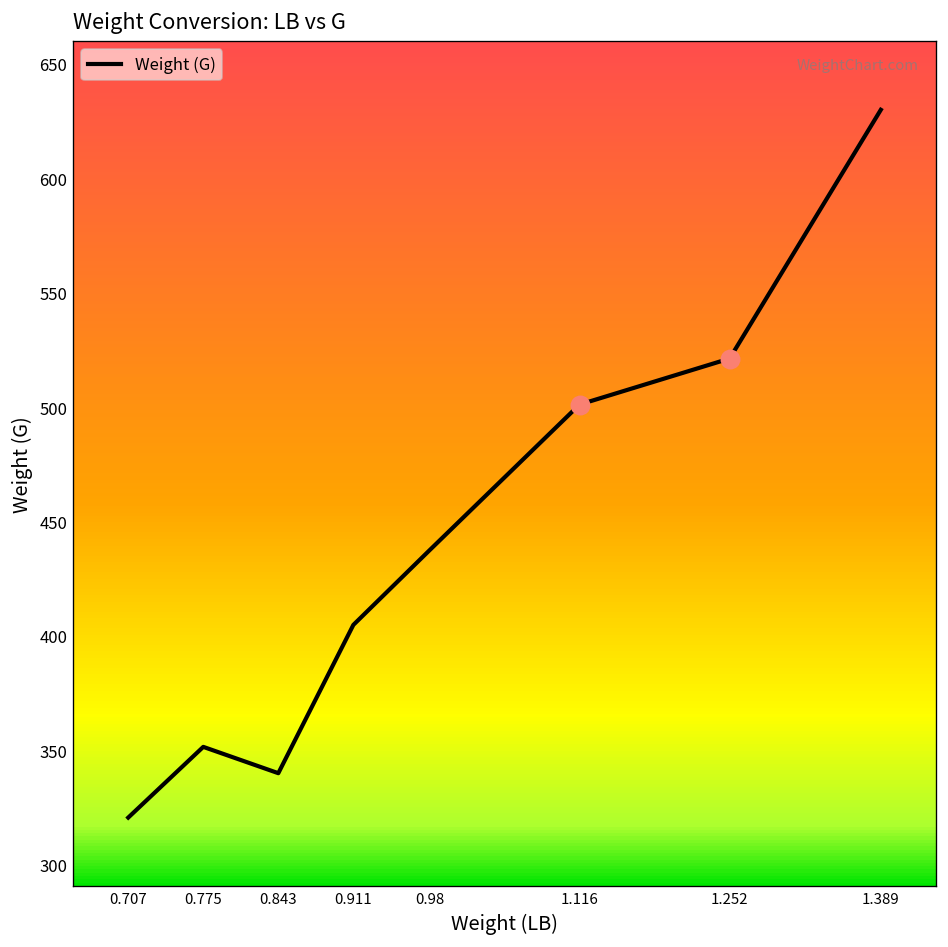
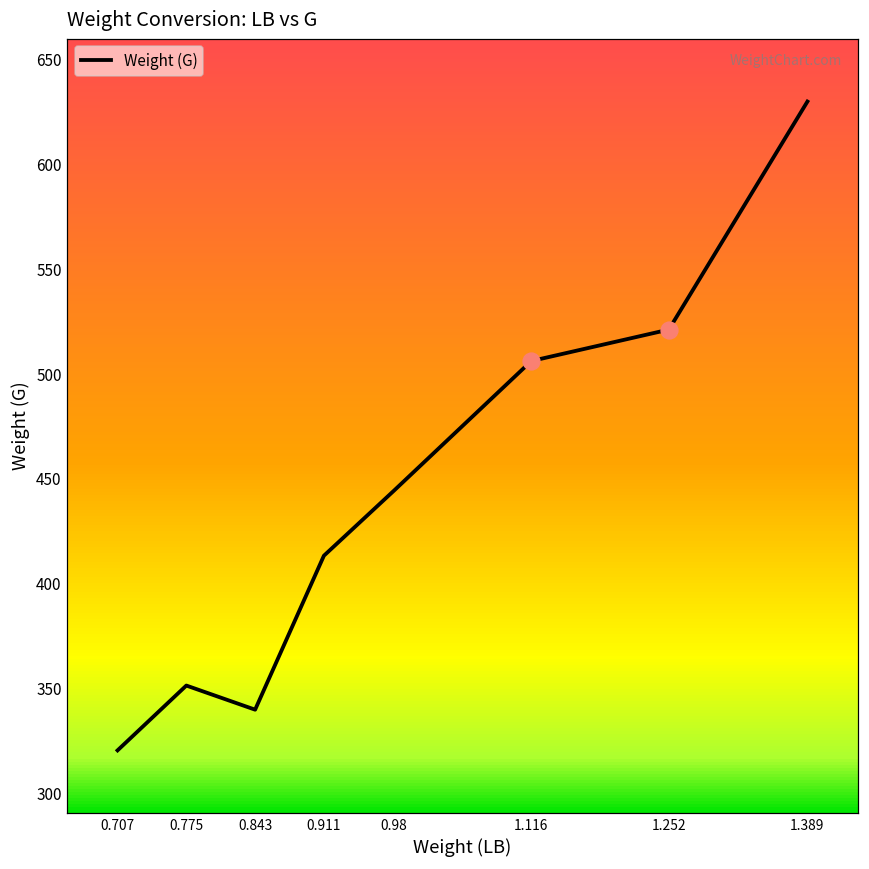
  {
    "Weight (G)": {
      "0.707": 321,
      "0.775": 352,
      "0.843": 340,
-     "0.911": 405,
-     "0.98": 437,
-     "1.116": 501,
+     "0.911": 413,
+     "0.98": 444,
+     "1.116": 506,
      "1.389": 630
    }
  }
